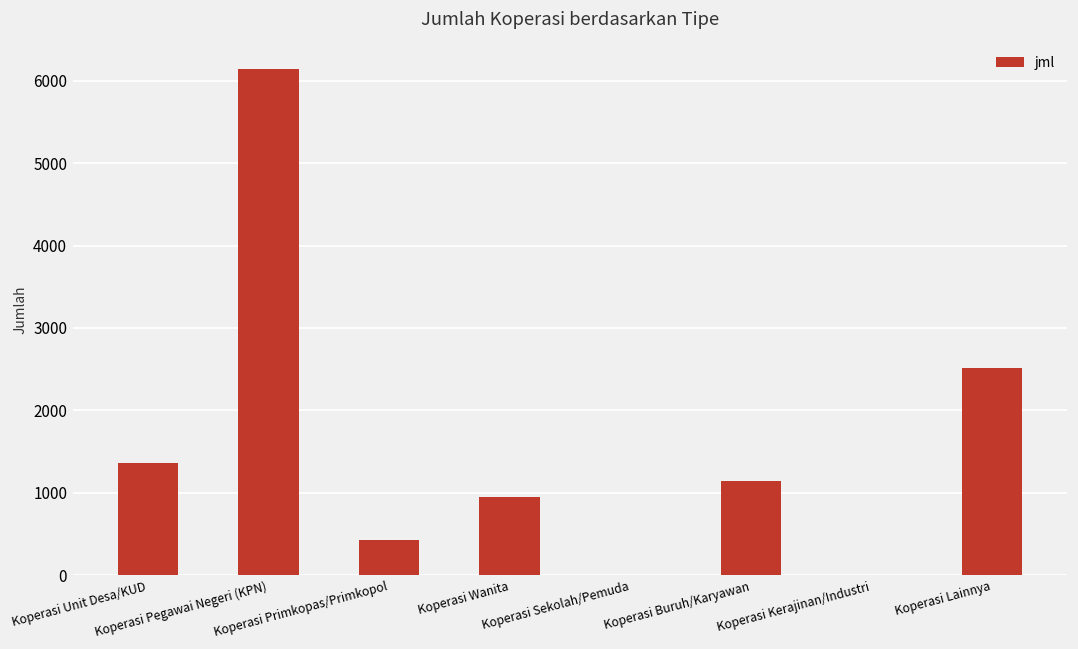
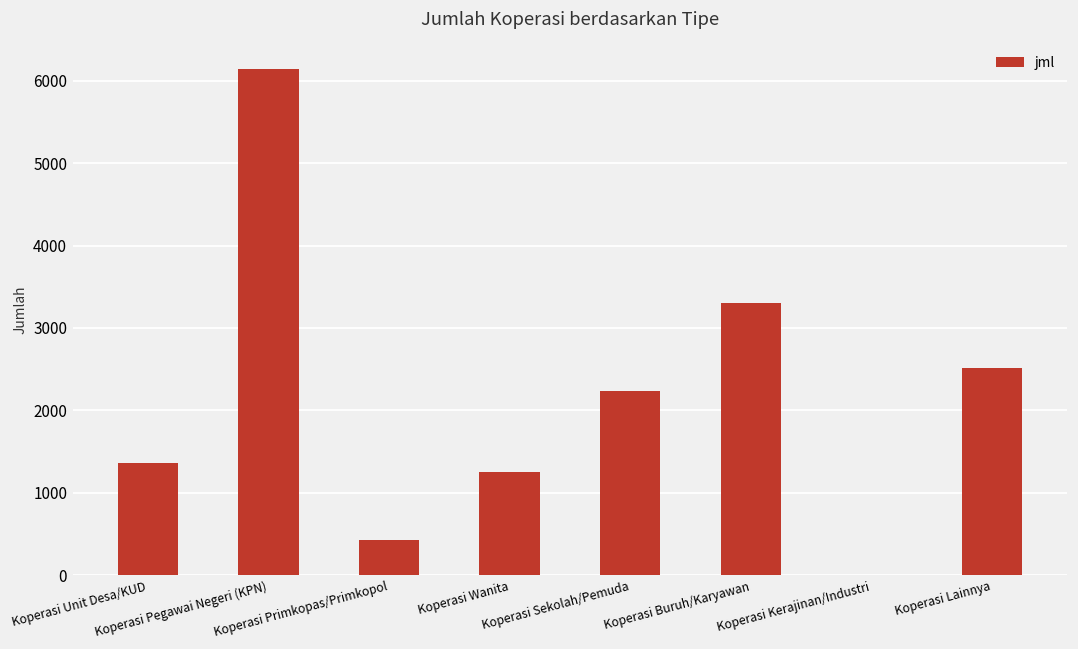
  {
    "Koperasi Unit Desa/KUD": 1400,
    "Koperasi Pegawai Negeri (KPN)": 6100,
    "Koperasi Primkopas/Primkopol": 400,
-   "Koperasi Wanita": 900,
-   "Koperasi Sekolah/Pemuda": 0,
-   "Koperasi Buruh/Karyawan": 1100,
+   "Koperasi Wanita": 1200,
+   "Koperasi Sekolah/Pemuda": 2200,
+   "Koperasi Buruh/Karyawan": 3300,
    "Koperasi Kerajinan/Industri": 0,
    "Koperasi Lainnya": 2500
  }
